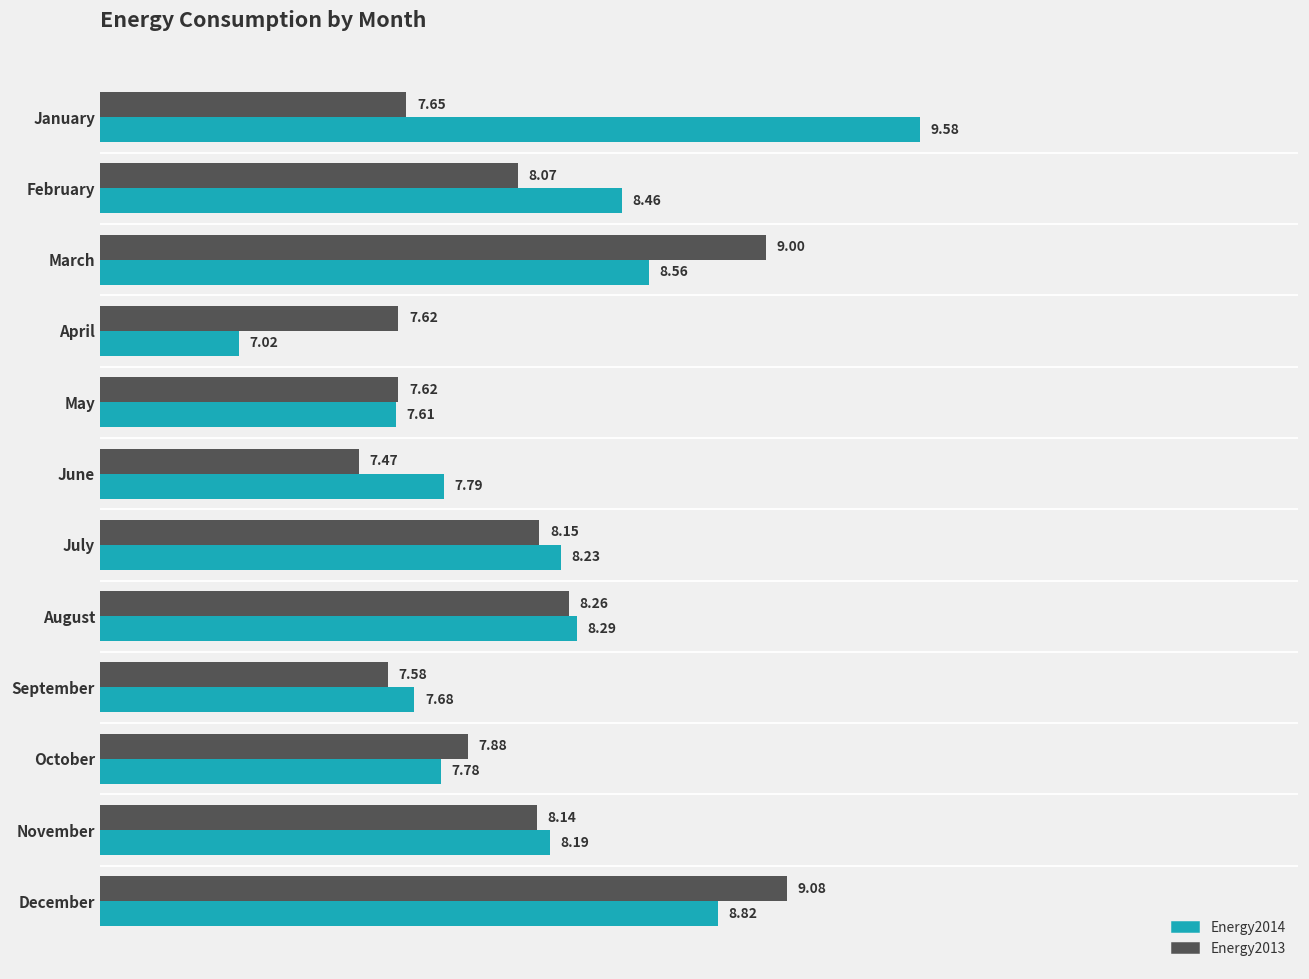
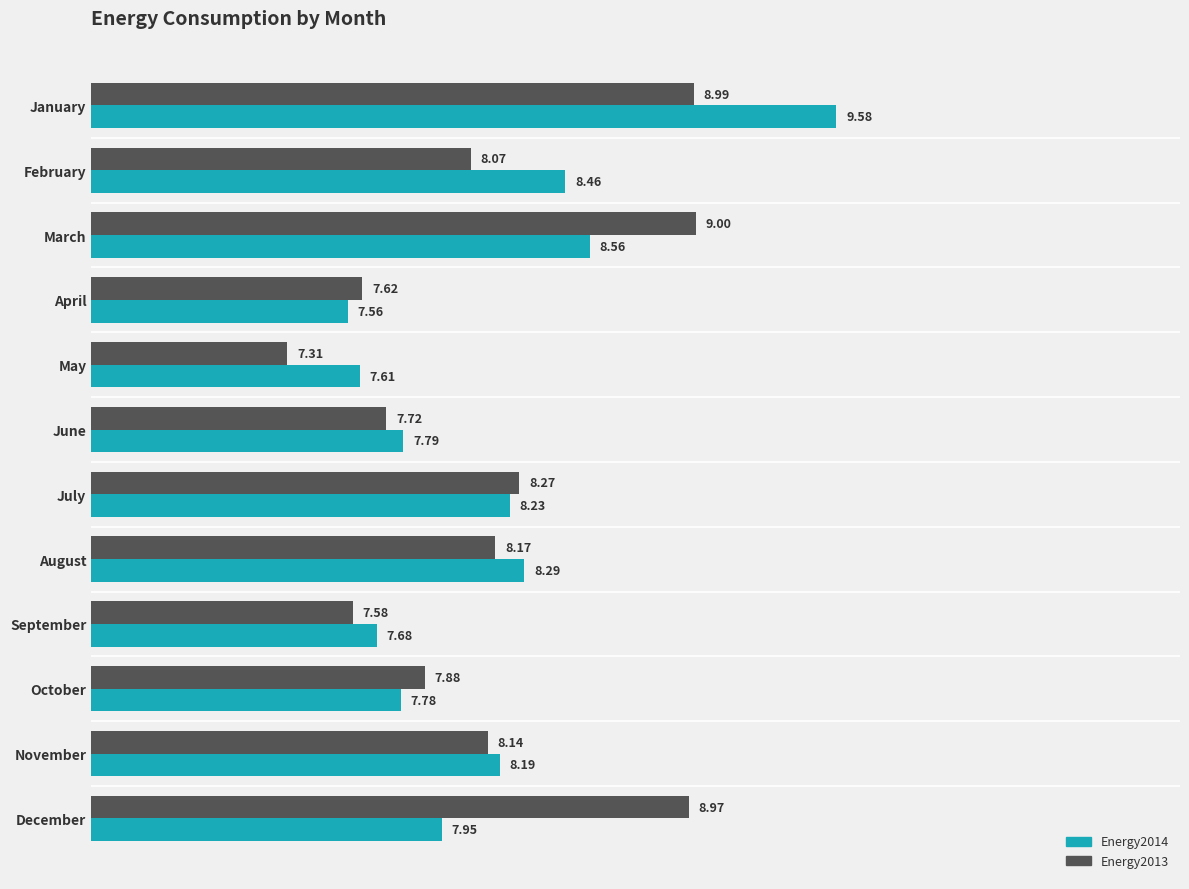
  {
    "Energy2014": {
      "January": 9.58,
      "February": 8.46,
      "March": 8.56,
-     "April": 7.02,
+     "April": 7.56,
      "May": 7.61,
      "June": 7.79,
      "July": 8.23,
      "August": 8.29,
      "September": 7.68,
      "October": 7.78,
      "November": 8.19,
-     "December": 8.82
+     "December": 7.95
    },
    "Energy2013": {
-     "January": 7.65,
+     "January": 8.99,
      "February": 8.07,
      "March": 9.00,
      "April": 7.62,
-     "May": 7.62,
-     "June": 7.47,
-     "July": 8.15,
-     "August": 8.26,
+     "May": 7.31,
+     "June": 7.72,
+     "July": 8.27,
+     "August": 8.17,
      "September": 7.58,
      "October": 7.88,
      "November": 8.14,
-     "December": 9.08
+     "December": 8.97
    }
  }
